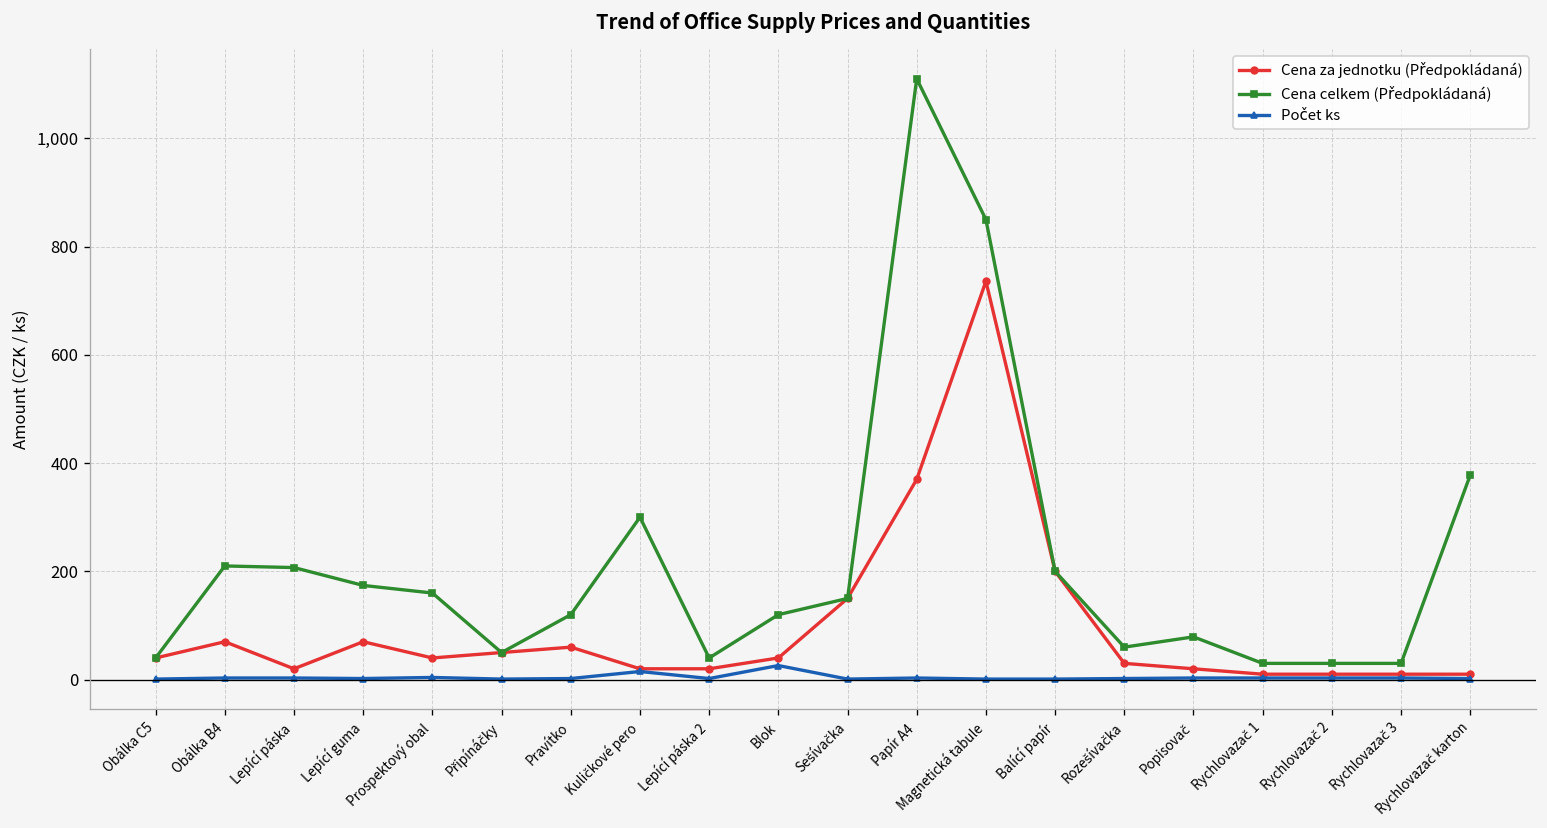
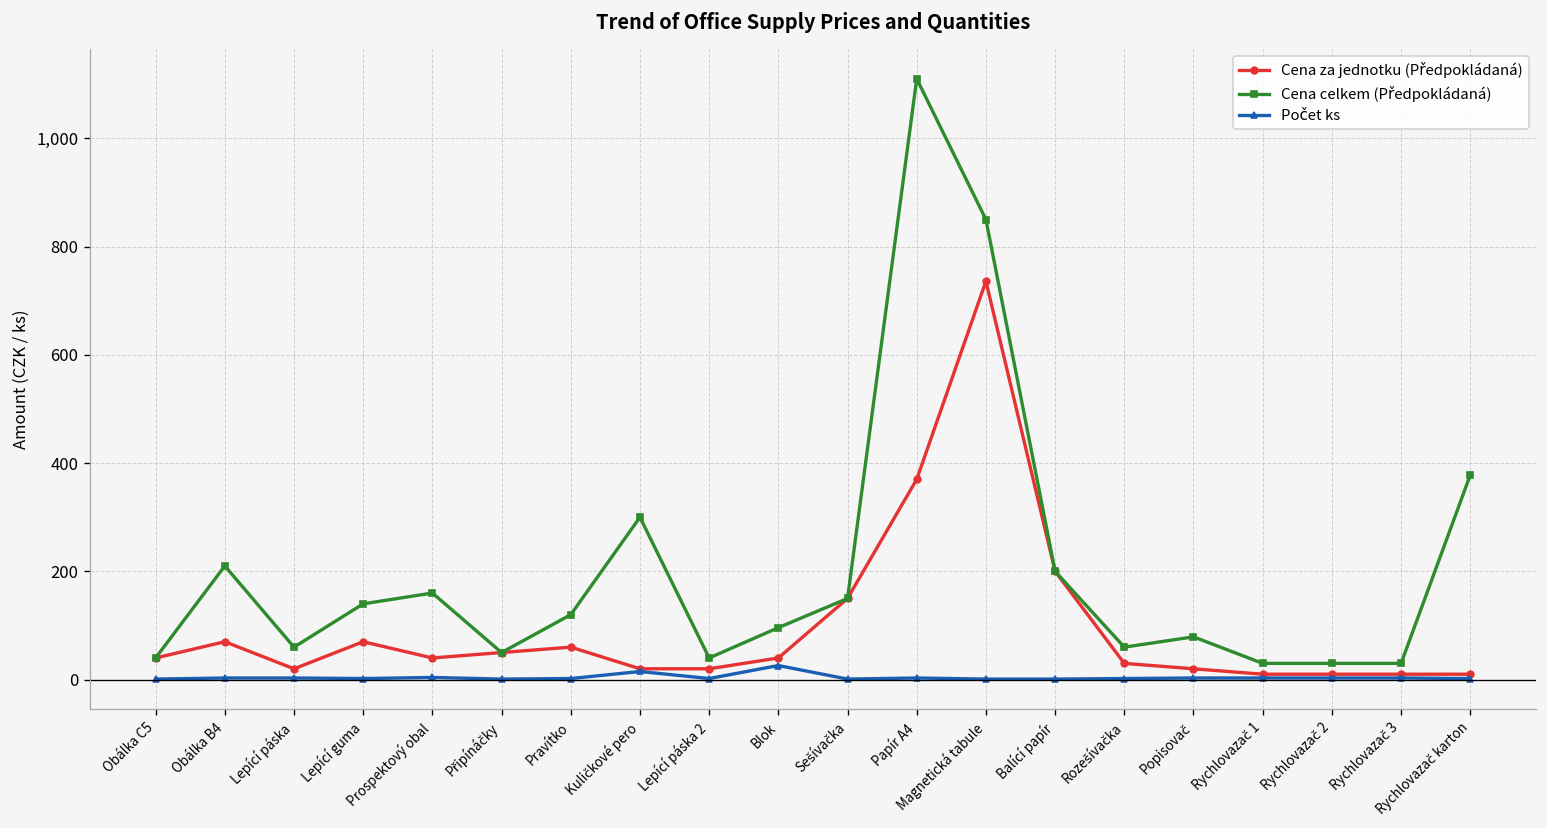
  {
    "Cena za jednotku (Předpokládaná)": {
      "Obálka B4": "70",
      "Lepící páska": "20",
      "Lepící guma": "70",
      "Prospektový obal": "40",
      "Pravítko": "60",
      "Lepící páska 2": "20",
      "Blok": "40",
      "Papír A4": "370",
      "Magnetická tabule": "740",
      "Rozešívačka": "30",
      "Popisovač": "20",
      "Rychlovazač 1": "10",
      "Rychlovazač 2": "10",
      "Rychlovazač 3": "10",
      "Rychlovazač karton": "10"
    },
    "Cena celkem (Předpokládaná)": {
      "Obálka B4": "210",
-     "Lepící páska": "210",
-     "Lepící guma": "170",
+     "Lepící páska": "60",
+     "Lepící guma": "140",
      "Prospektový obal": "160",
      "Pravítko": "120",
      "Kuličkové pero": "300",
      "Lepící páska 2": "40",
-     "Blok": "120",
+     "Blok": "100",
      "Papír A4": "1,110",
      "Magnetická tabule": "850",
      "Rozešívačka": "60",
      "Popisovač": "80",
      "Rychlovazač 1": "30",
      "Rychlovazač 2": "30",
      "Rychlovazač 3": "30",
      "Rychlovazač karton": "380"
    },
    "Počet ks": {
      "Obálka C5": "0",
      "Obálka B4": "0",
      "Lepící páska": "0",
      "Lepící guma": "0",
      "Prospektový obal": "0",
      "Připínáčky": "0",
      "Pravítko": "0",
      "Lepící páska 2": "0",
      "Blok": "30",
      "Sešívačka": "0",
      "Papír A4": "0",
      "Magnetická tabule": "0",
      "Balící papír": "0",
      "Rozešívačka": "0",
      "Popisovač": "0",
      "Rychlovazač 1": "0",
      "Rychlovazač 2": "0",
      "Rychlovazač 3": "0",
      "Rychlovazač karton": "0"
    }
  }
